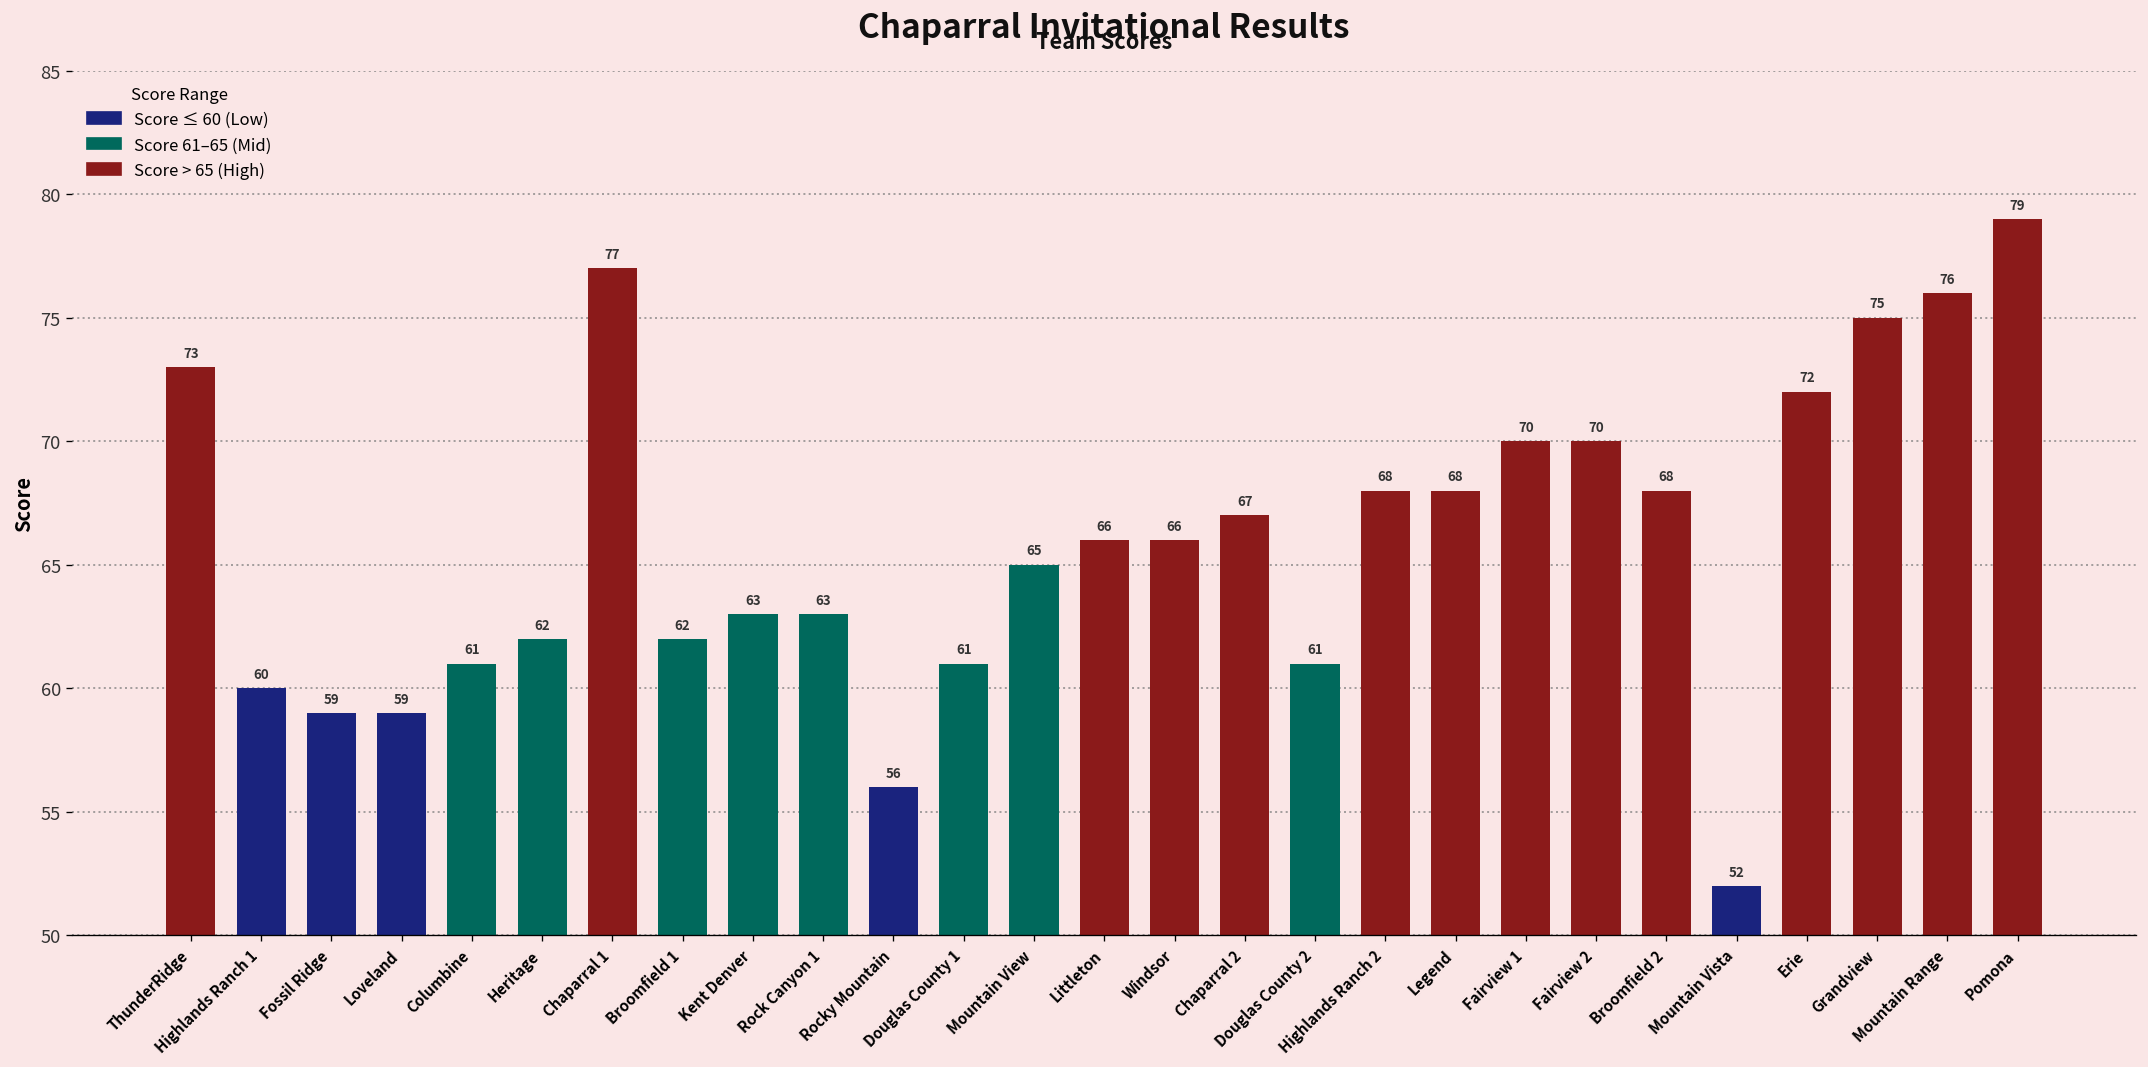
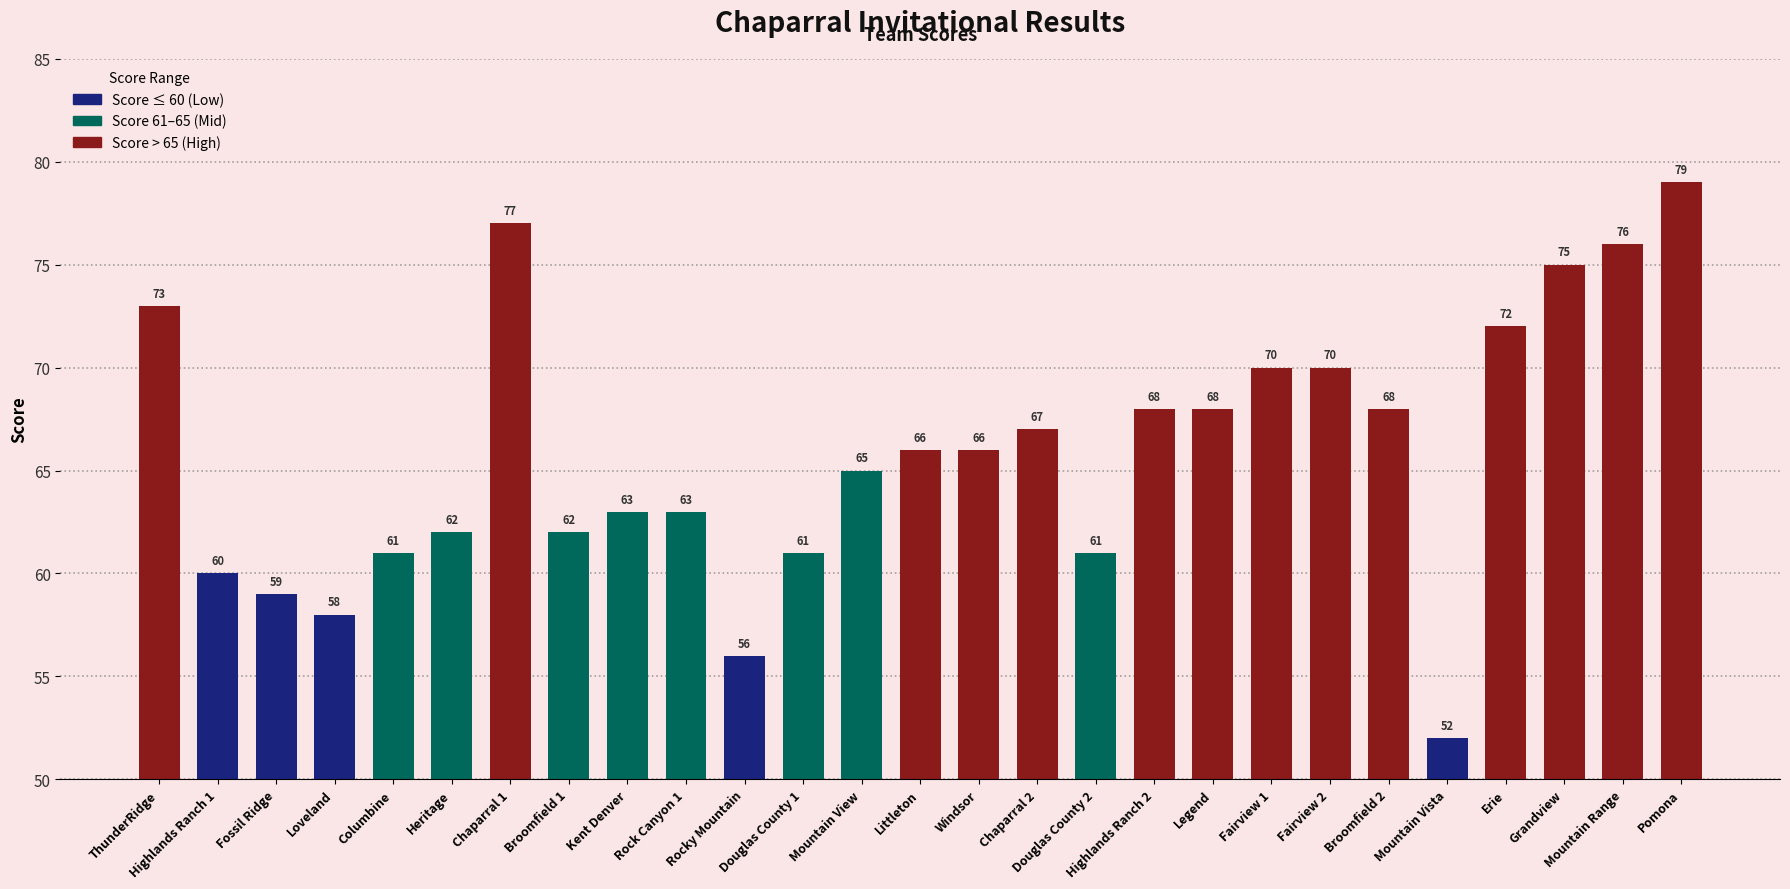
  {
    "ThunderRidge": 73,
    "Highlands Ranch 1": 60,
    "Fossil Ridge": 59,
-   "Loveland": 59,
+   "Loveland": 58,
    "Columbine": 61,
    "Heritage": 62,
    "Chaparral 1": 77,
    "Broomfield 1": 62,
    "Kent Denver": 63,
    "Rock Canyon 1": 63,
    "Rocky Mountain": 56,
    "Douglas County 1": 61,
    "Mountain View": 65,
    "Littleton": 66,
    "Windsor": 66,
    "Chaparral 2": 67,
    "Douglas County 2": 61,
    "Highlands Ranch 2": 68,
    "Legend": 68,
    "Fairview 1": 70,
    "Fairview 2": 70,
    "Broomfield 2": 68,
    "Mountain Vista": 52,
    "Erie": 72,
    "Grandview": 75,
    "Mountain Range": 76,
    "Pomona": 79
  }
